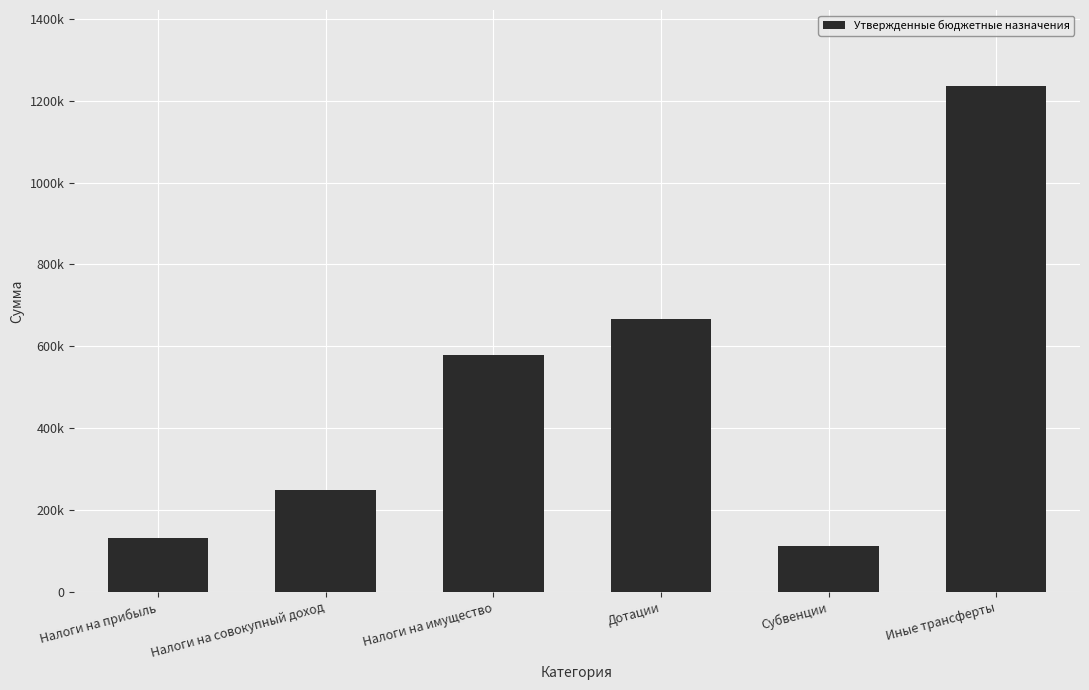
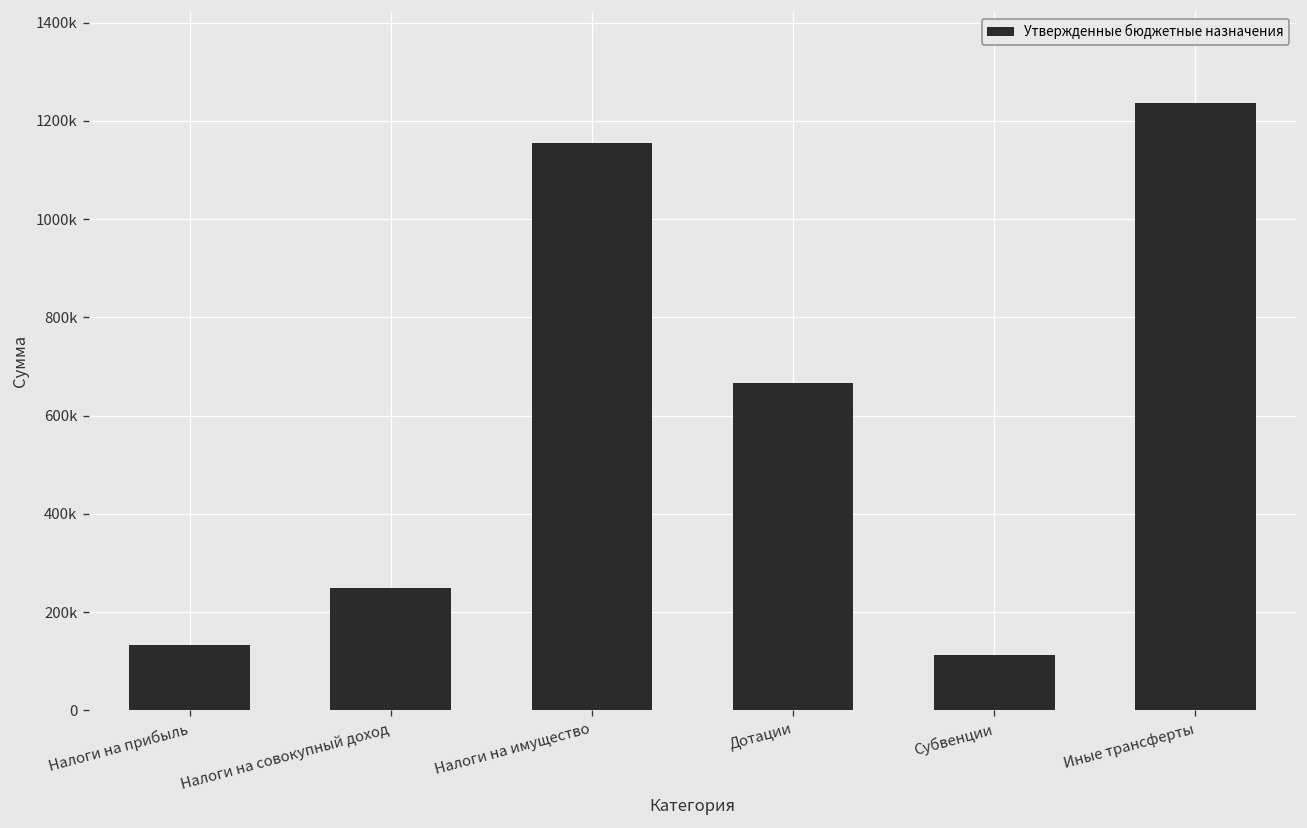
  {
    "Налоги на прибыль": 130000,
    "Налоги на совокупный доход": 250000,
-   "Налоги на имущество": 580000,
+   "Налоги на имущество": 1150000,
    "Дотации": 670000,
    "Субвенции": 110000,
    "Иные трансферты": 1240000
  }
